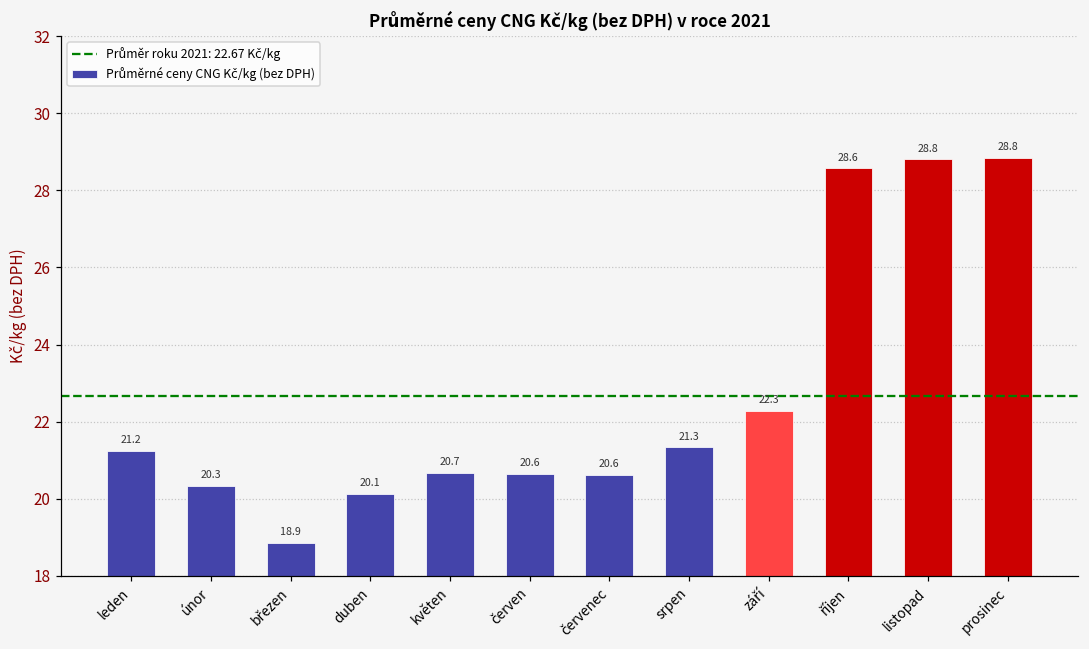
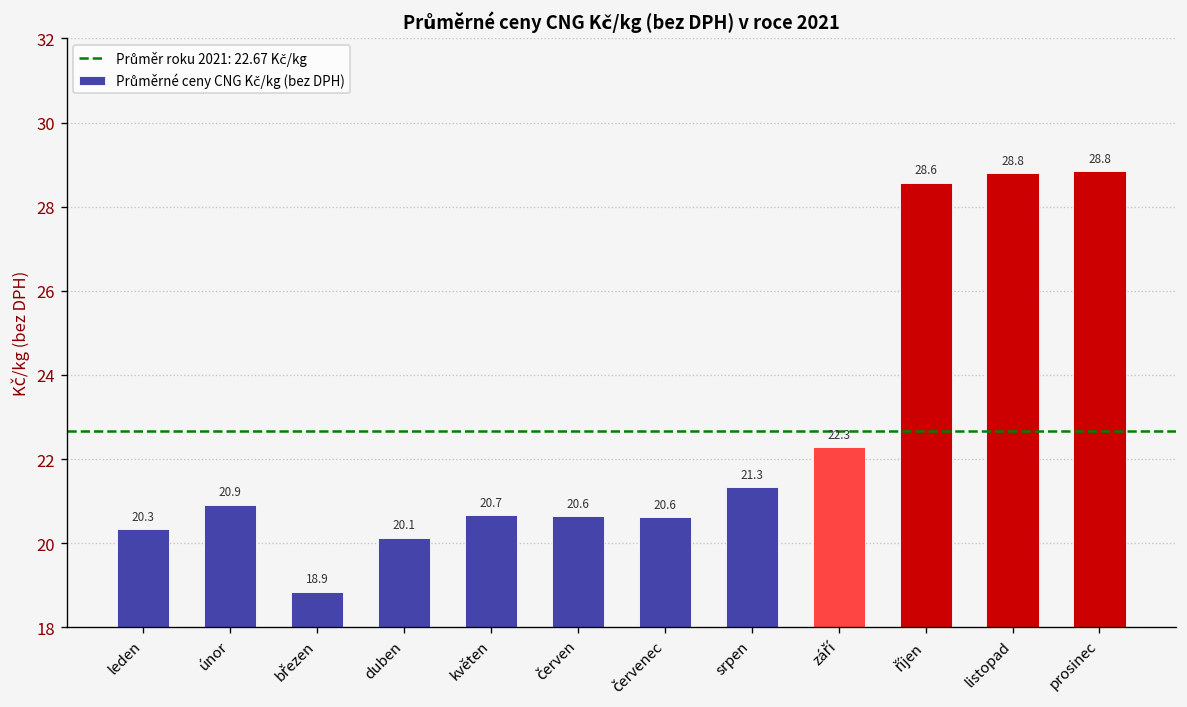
  {
-   "leden": 21.2,
-   "únor": 20.3,
+   "leden": 20.3,
+   "únor": 20.9,
    "březen": 18.9,
    "duben": 20.1,
    "květen": 20.7,
    "červen": 20.6,
    "červenec": 20.6,
    "srpen": 21.3,
    "září": 22.3,
    "říjen": 28.6,
    "listopad": 28.8,
    "prosinec": 28.8
  }
